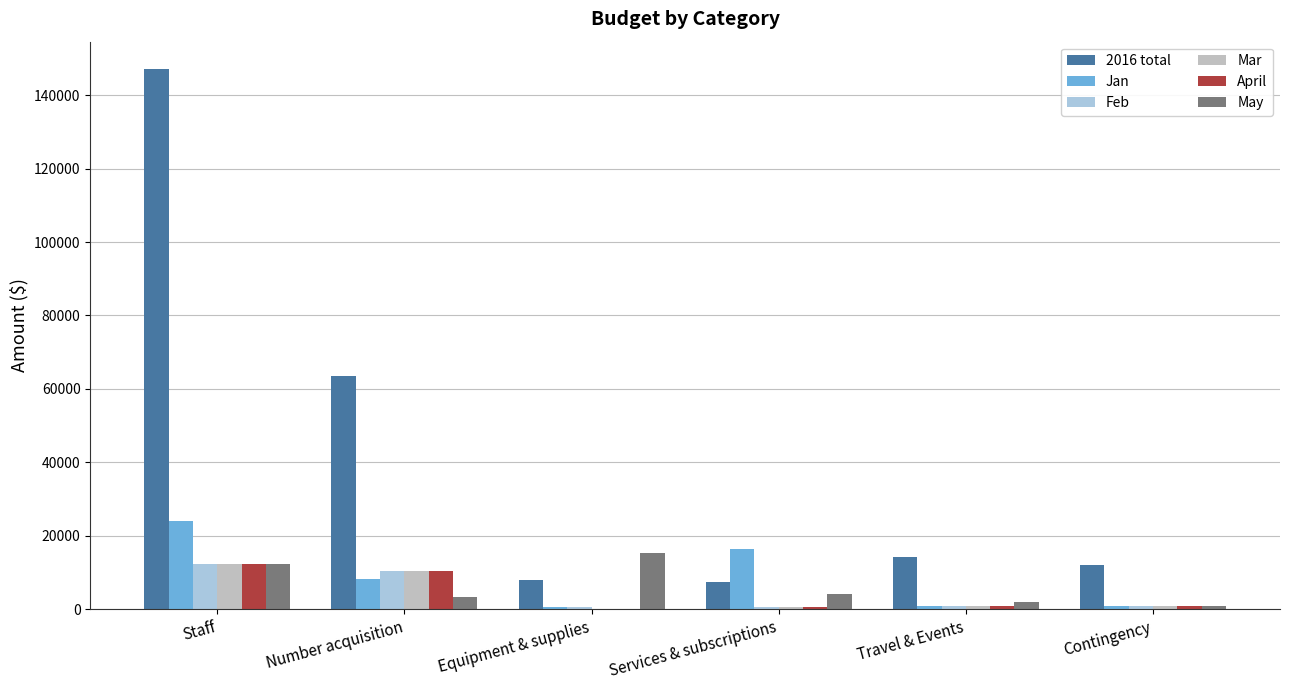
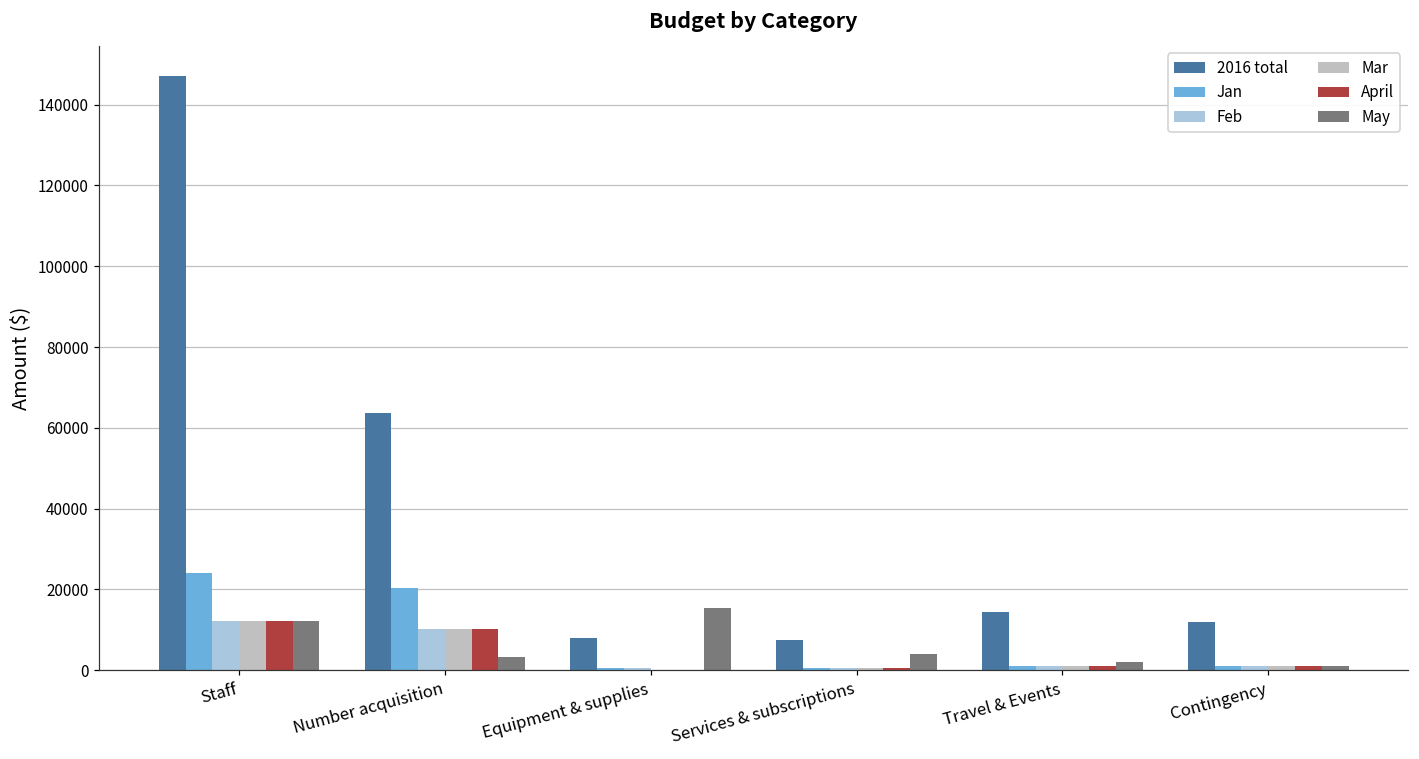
  {
    "2016 total": {
      "Staff": 147000,
      "Number acquisition": 64000,
      "Equipment & supplies": 8000,
      "Services & subscriptions": 8000,
      "Travel & Events": 14000,
      "Contingency": 12000
    },
    "Jan": {
      "Staff": 24000,
-     "Number acquisition": 8000,
-     "Services & subscriptions": 16000,
+     "Number acquisition": 20000,
+     "Services & subscriptions": 1000,
      "Travel & Events": 1000,
      "Contingency": 1000
    },
    "April": {
      "Staff": 12000,
      "Number acquisition": 10000,
      "Travel & Events": 1000,
      "Contingency": 1000
    },
    "May": {
      "Staff": 12000,
      "Number acquisition": 3000,
      "Equipment & supplies": 15000,
      "Services & subscriptions": 4000,
      "Travel & Events": 2000,
      "Contingency": 1000
    }
  }
